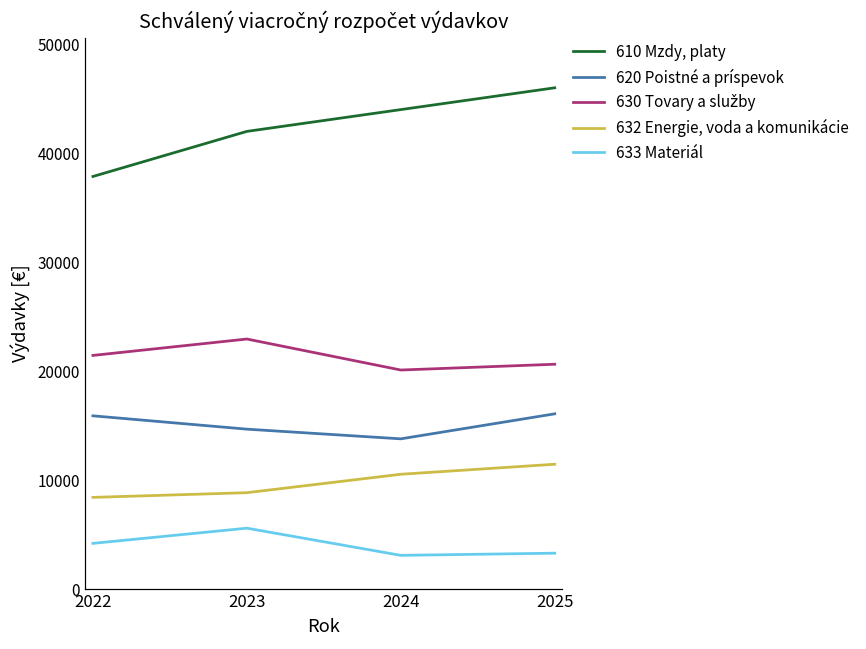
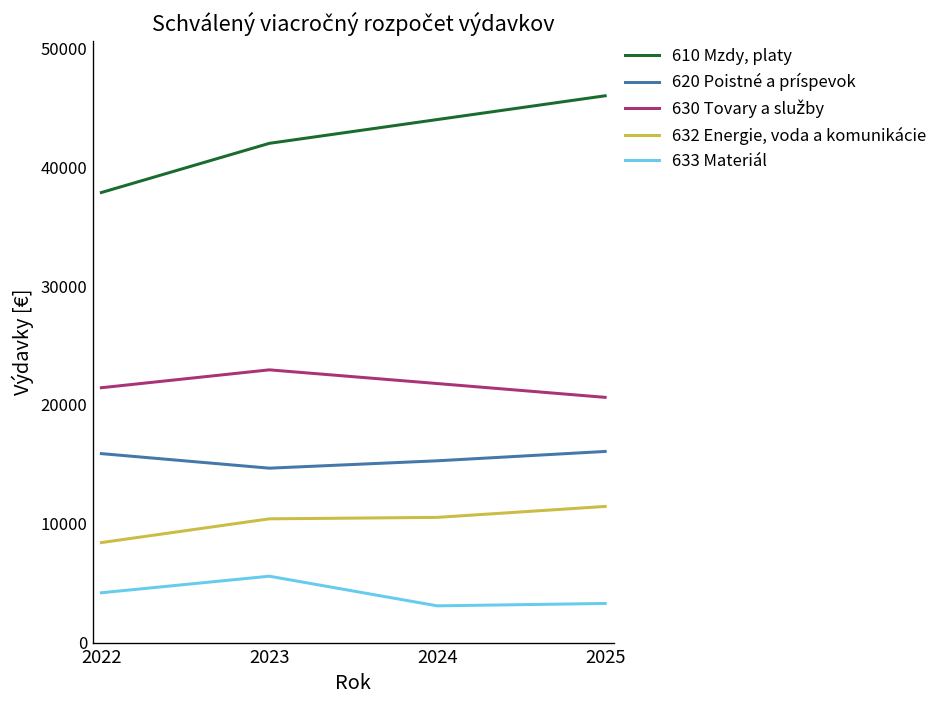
  {
    "610 Mzdy, platy": {
      "2022": 38000,
      "2023": 42000,
      "2024": 44000,
      "2025": 46000
    },
    "620 Poistné a príspevok": {
      "2022": 16000,
      "2023": 15000,
-     "2024": 14000,
+     "2024": 15000,
      "2025": 16000
    },
    "630 Tovary a služby": {
      "2022": 21000,
      "2023": 23000,
-     "2024": 20000,
+     "2024": 22000,
      "2025": 21000
    },
    "632 Energie, voda a komunikácie": {
      "2022": 8000,
-     "2023": 9000,
+     "2023": 10000,
      "2024": 11000,
      "2025": 11000
    },
    "633 Materiál": {
      "2022": 4000,
      "2023": 6000,
      "2024": 3000,
      "2025": 3000
    }
  }
